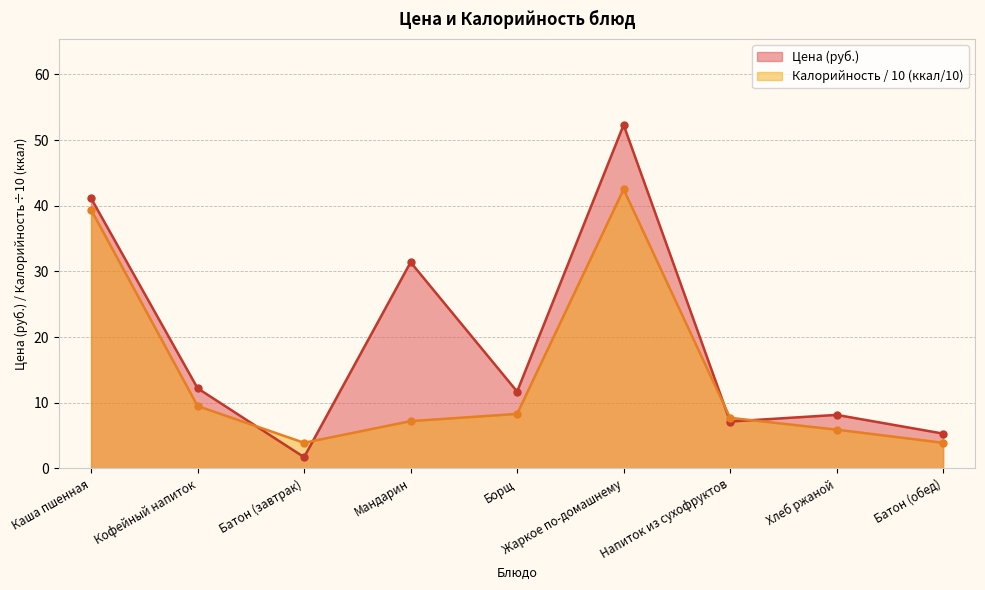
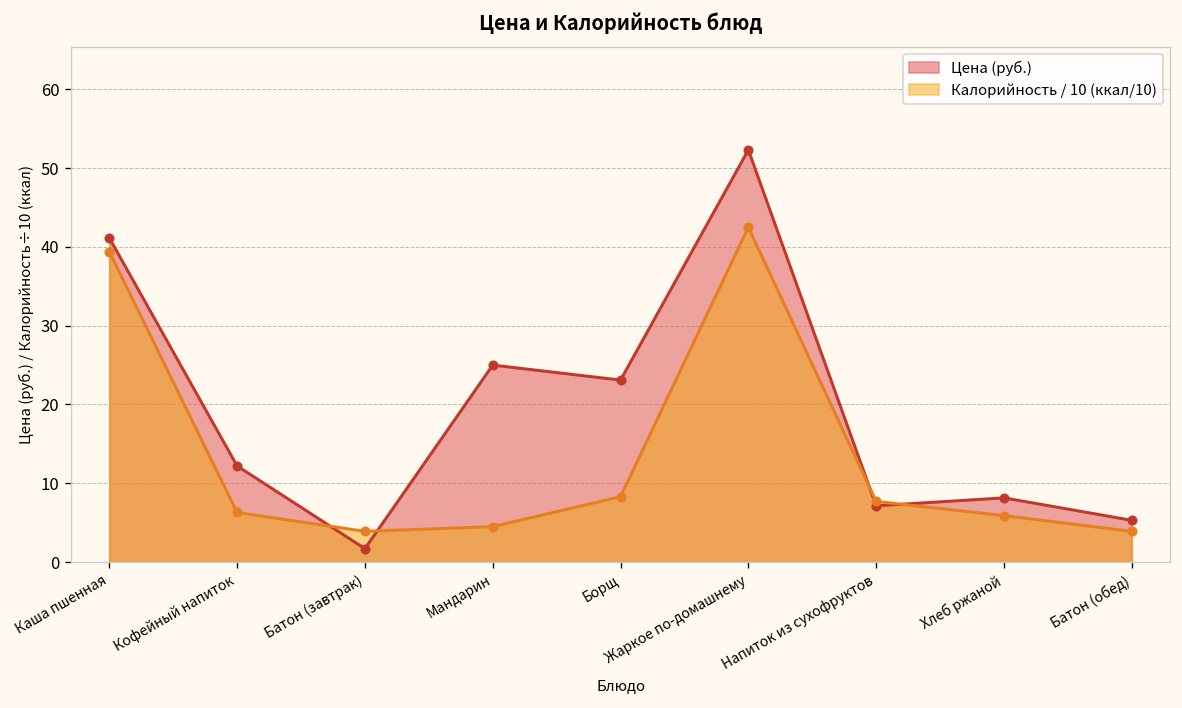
  {
    "Цена (руб.)": {
      "Каша пшенная": 41,
      "Кофейный напиток": 12,
      "Батон (завтрак)": 2,
-     "Мандарин": 31,
-     "Борщ": 12,
+     "Мандарин": 25,
+     "Борщ": 23,
      "Жаркое по-домашнему": 52,
      "Напиток из сухофруктов": 7,
      "Хлеб ржаной": 8,
      "Батон (обед)": 5
    },
    "Калорийность / 10 (ккал/10)": {
      "Каша пшенная": 39,
-     "Кофейный напиток": 10,
+     "Кофейный напиток": 6,
      "Батон (завтрак)": 4,
-     "Мандарин": 7,
+     "Мандарин": 5,
      "Борщ": 8,
      "Жаркое по-домашнему": 43,
      "Напиток из сухофруктов": 8,
      "Хлеб ржаной": 6,
      "Батон (обед)": 4
    }
  }
